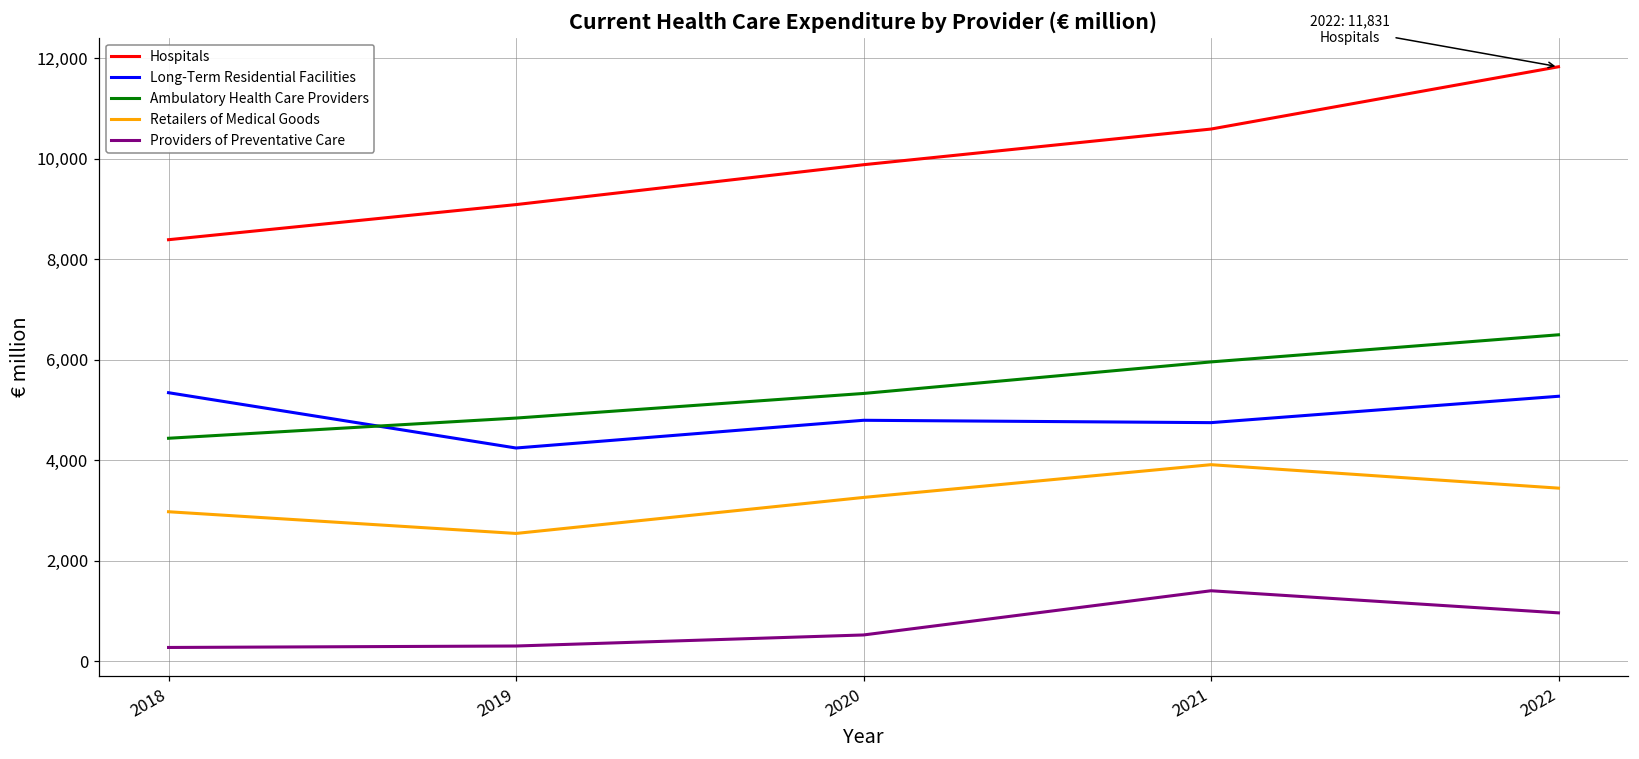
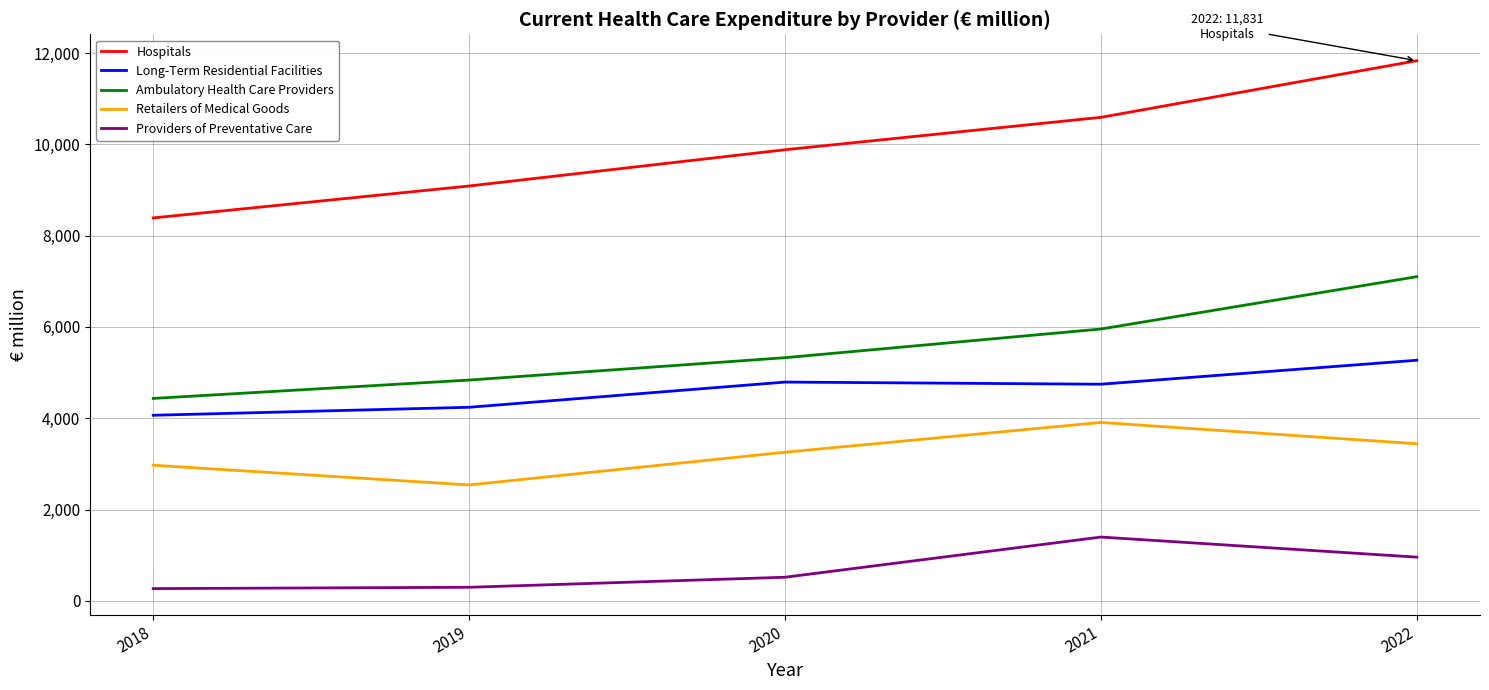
  {
    "Hospitals": {
      "2022": "11,831"
    },
    "Long-Term Residential Facilities": {
-     "2018": "5,300",
+     "2018": "4,100",
      "2019": "4,200",
      "2020": "4,800",
      "2021": "4,700",
      "2022": "5,300"
    },
    "Ambulatory Health Care Providers": {
      "2018": "4,400",
      "2019": "4,800",
      "2020": "5,300",
      "2021": "6,000",
-     "2022": "6,500"
+     "2022": "7,100"
    },
    "Retailers of Medical Goods": {
      "2018": "3,000",
      "2019": "2,500",
      "2020": "3,300",
      "2021": "3,900",
      "2022": "3,400"
    },
    "Providers of Preventative Care": {
      "2018": "300",
      "2019": "300",
      "2020": "500",
      "2021": "1,400",
      "2022": "1,000"
    }
  }
